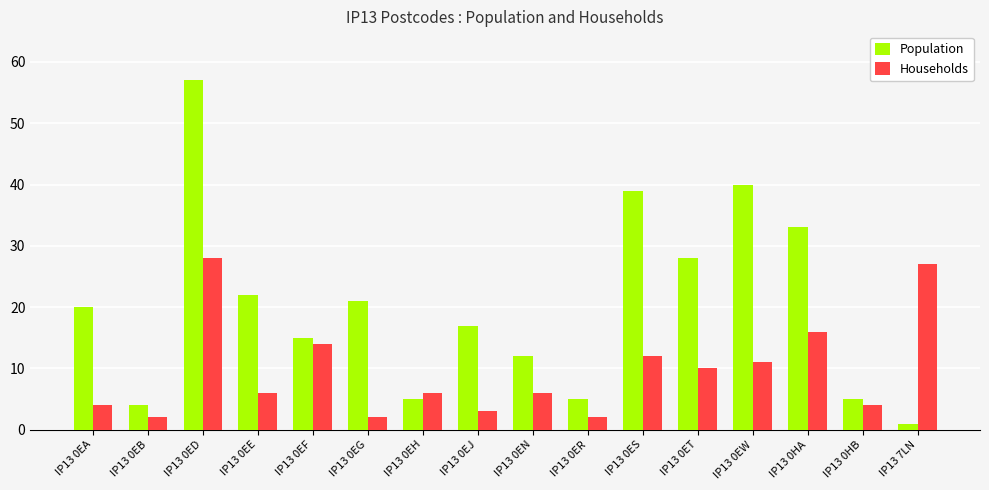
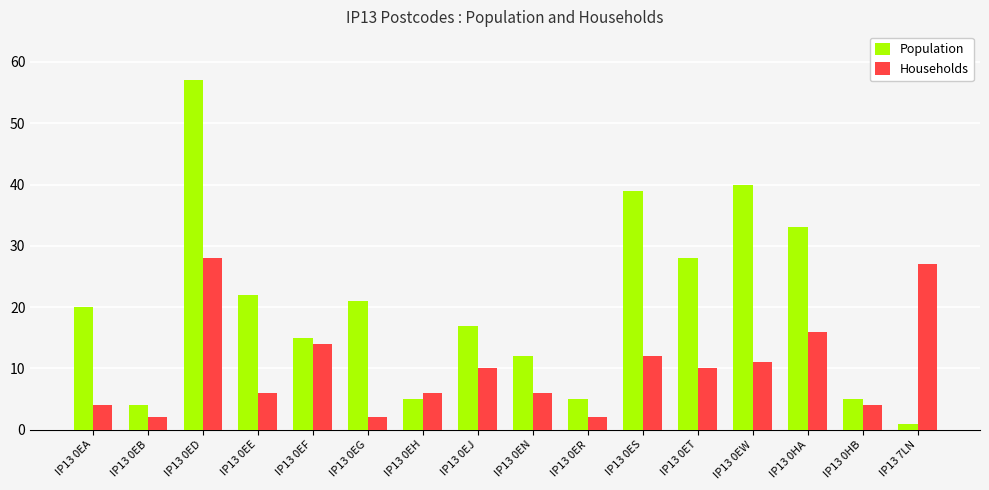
  {
    "Population": {
      "IP13 0EA": 20,
      "IP13 0EB": 4,
      "IP13 0ED": 57,
      "IP13 0EE": 22,
      "IP13 0EF": 15,
      "IP13 0EG": 21,
      "IP13 0EH": 5,
      "IP13 0EJ": 17,
      "IP13 0EN": 12,
      "IP13 0ER": 5,
      "IP13 0ES": 39,
      "IP13 0ET": 28,
      "IP13 0EW": 40,
      "IP13 0HA": 33,
      "IP13 0HB": 5,
      "IP13 7LN": 1
    },
    "Households": {
      "IP13 0EA": 4,
      "IP13 0EB": 2,
      "IP13 0ED": 28,
      "IP13 0EE": 6,
      "IP13 0EF": 14,
      "IP13 0EG": 2,
      "IP13 0EH": 6,
-     "IP13 0EJ": 3,
+     "IP13 0EJ": 10,
      "IP13 0EN": 6,
      "IP13 0ER": 2,
      "IP13 0ES": 12,
      "IP13 0ET": 10,
      "IP13 0EW": 11,
      "IP13 0HA": 16,
      "IP13 0HB": 4,
      "IP13 7LN": 27
    }
  }
